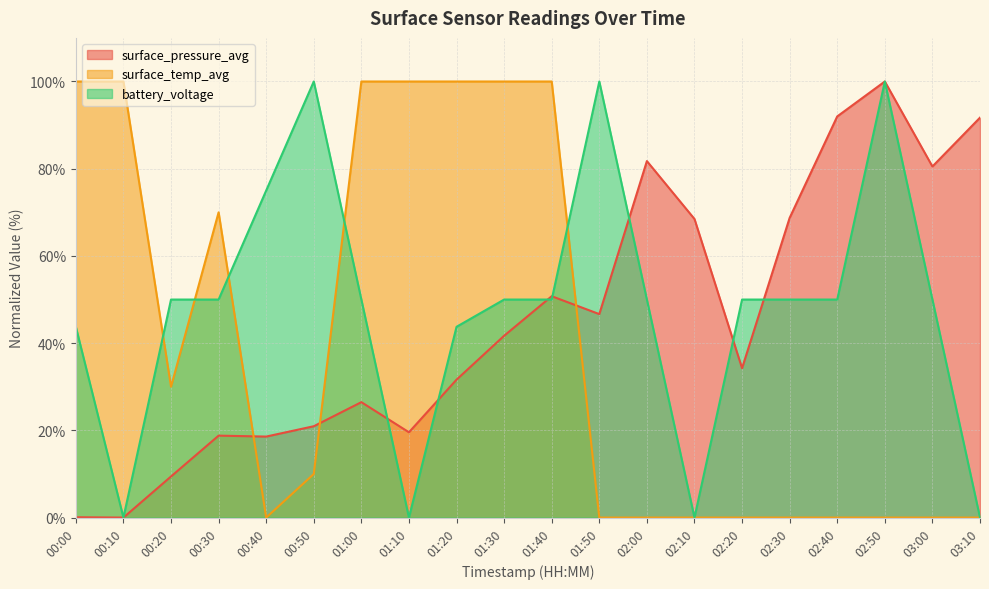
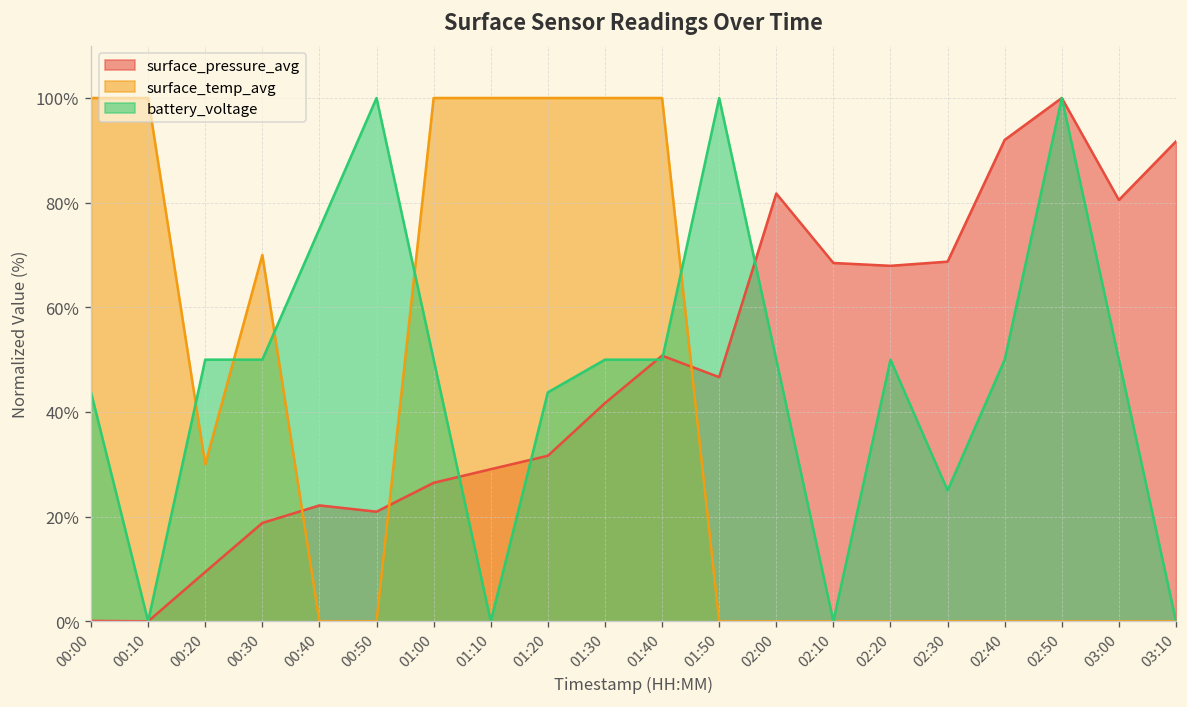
  {
    "surface_pressure_avg": {
      "00:00": "0%",
      "00:20": "9%",
      "00:30": "19%",
-     "00:40": "19%",
+     "00:40": "22%",
      "00:50": "21%",
      "01:00": "26%",
-     "01:10": "20%",
+     "01:10": "29%",
      "01:20": "32%",
      "01:30": "42%",
      "01:40": "51%",
      "01:50": "47%",
      "02:00": "82%",
      "02:10": "68%",
-     "02:20": "34%",
+     "02:20": "68%",
      "02:30": "69%",
      "02:40": "92%",
      "03:00": "81%",
      "03:10": "92%"
    },
    "surface_temp_avg": {
      "00:00": "100%",
      "00:20": "30%",
      "00:30": "70%",
      "00:40": "0%",
-     "00:50": "10%",
+     "00:50": "0%",
      "01:00": "100%",
      "01:10": "100%",
      "01:20": "100%",
      "01:30": "100%",
      "01:40": "100%",
      "01:50": "0%",
      "02:00": "0%",
      "02:20": "0%",
      "02:30": "0%",
      "02:40": "0%",
      "02:50": "0%",
      "03:00": "0%"
    },
    "battery_voltage": {
      "00:00": "44%",
      "00:20": "50%",
      "00:30": "50%",
      "00:40": "75%",
      "00:50": "100%",
      "01:00": "50%",
      "01:10": "0%",
      "01:20": "44%",
      "01:30": "50%",
      "01:40": "50%",
      "01:50": "100%",
      "02:00": "50%",
      "02:20": "50%",
-     "02:30": "50%",
+     "02:30": "25%",
      "02:40": "50%",
      "03:00": "50%"
    }
  }
